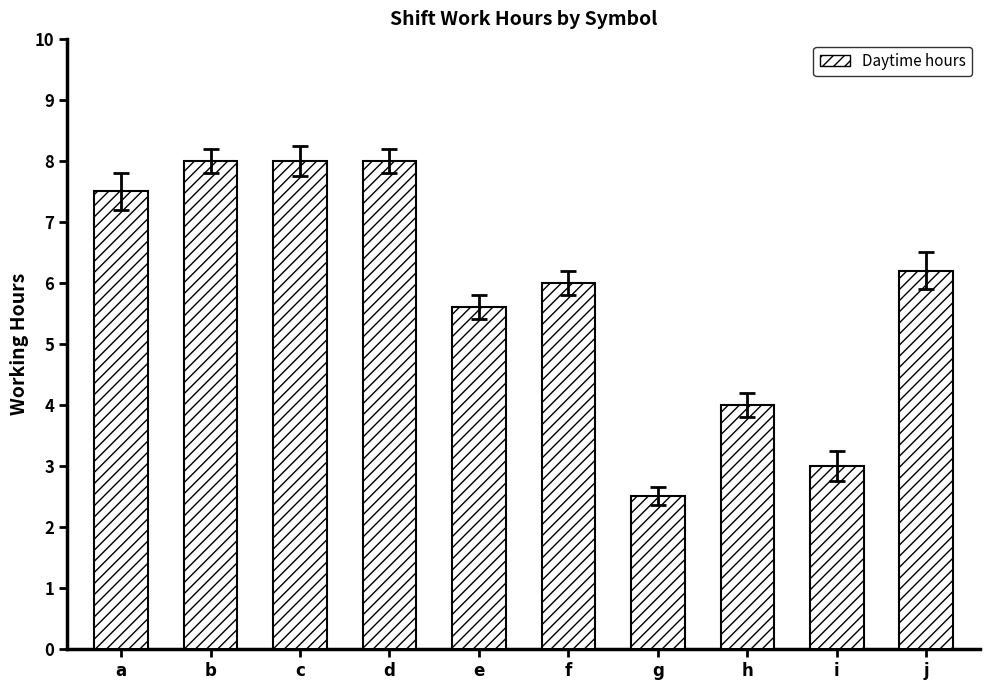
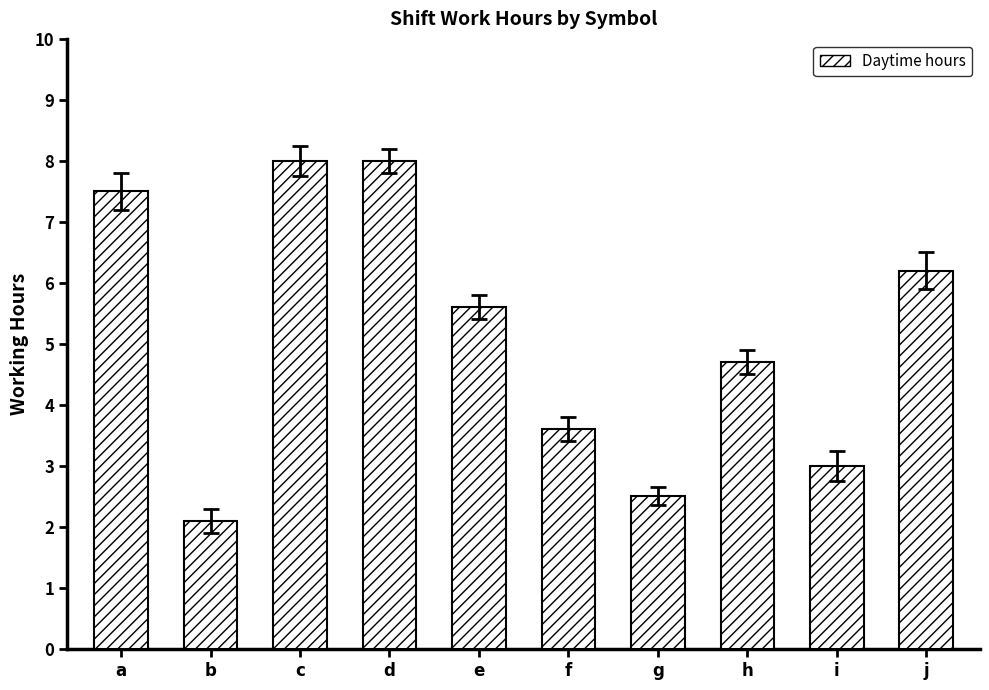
  {
    "Daytime hours": {
      "a": 7.5,
-     "b": 8.0,
+     "b": 2.1,
      "c": 8.0,
      "d": 8.0,
      "e": 5.6,
-     "f": 6.0,
+     "f": 3.6,
      "g": 2.5,
-     "h": 4.0,
+     "h": 4.7,
      "i": 3.0,
      "j": 6.2
    }
  }
